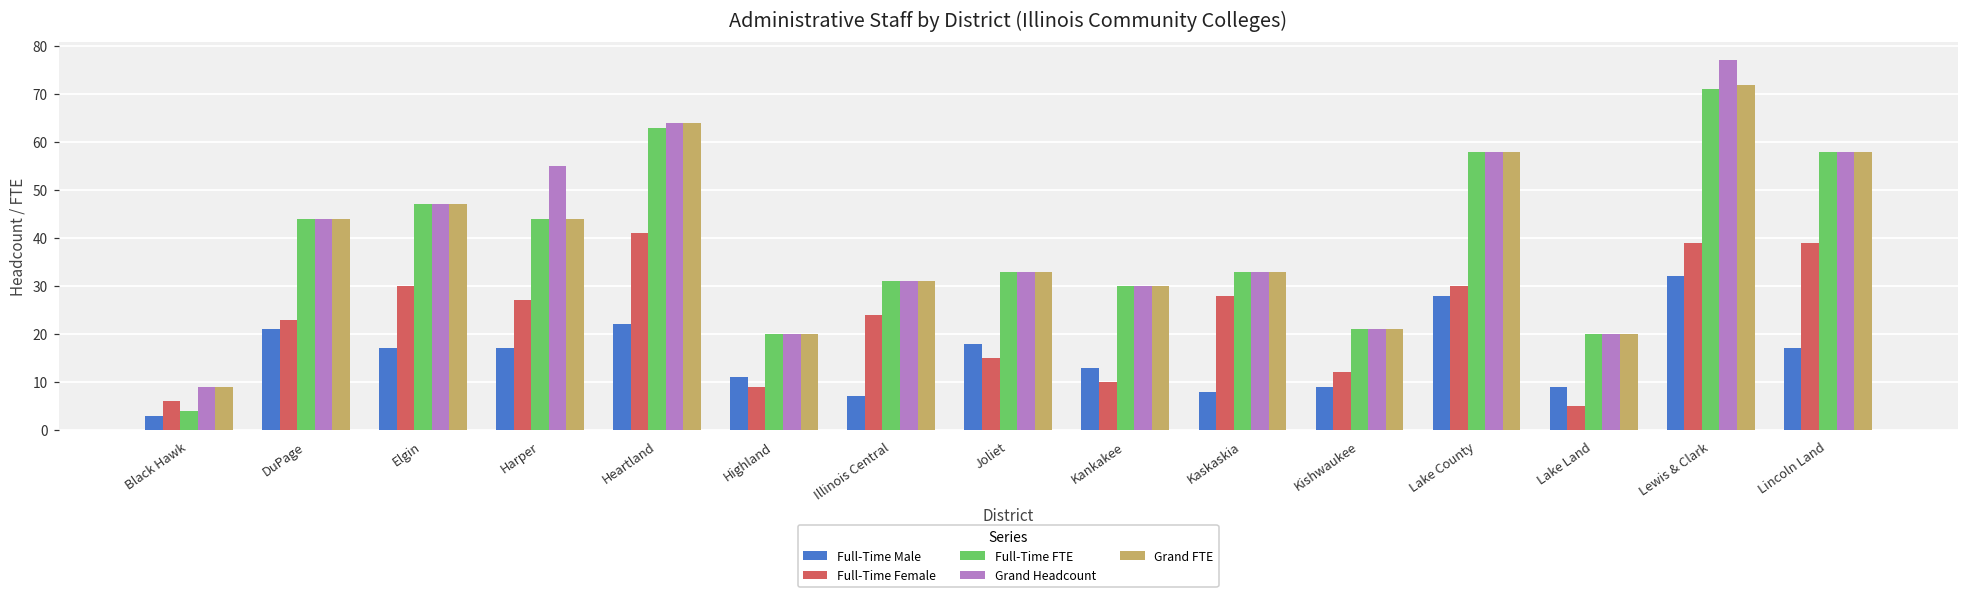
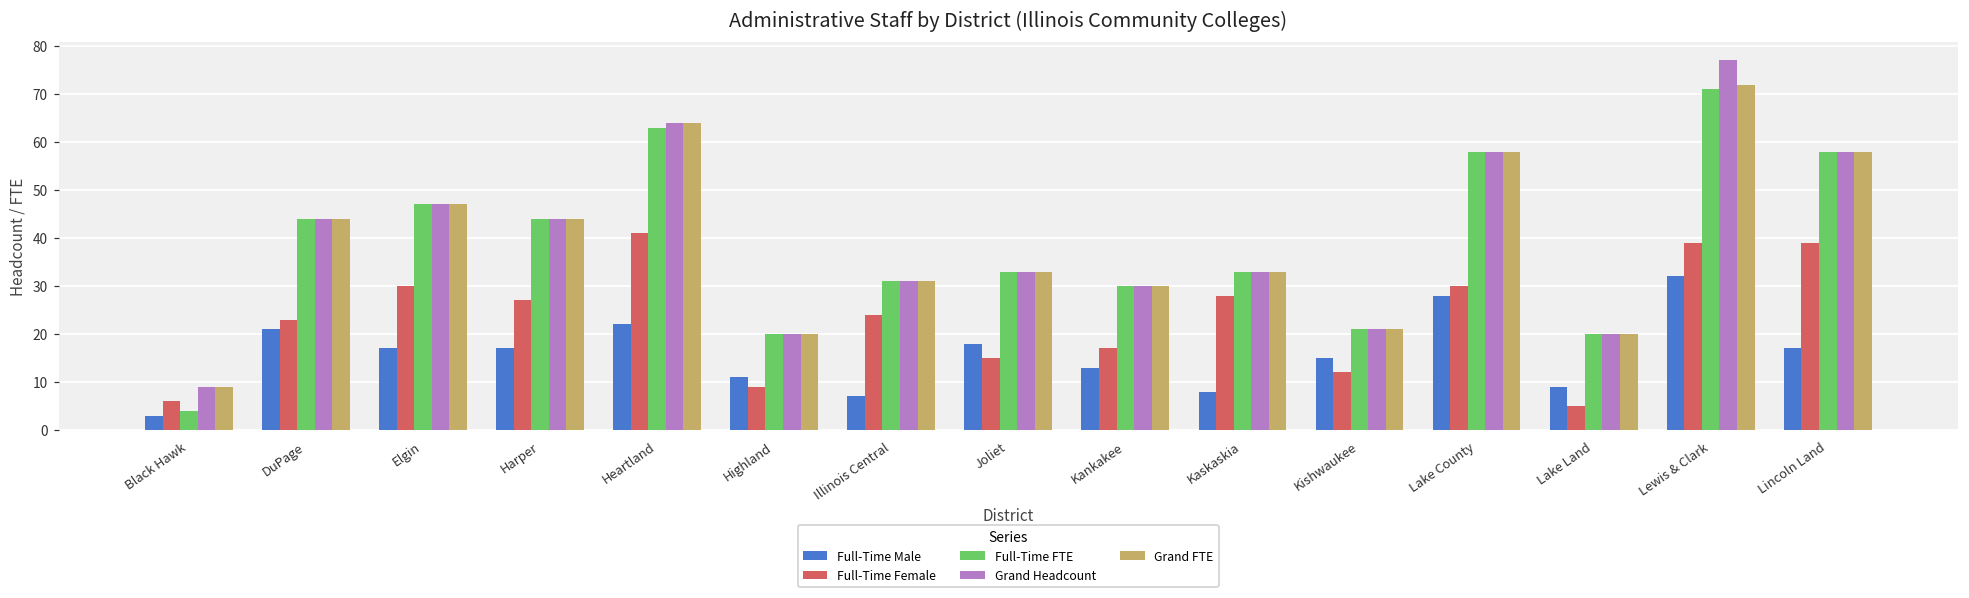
  {
    "Full-Time Male": {
      "Black Hawk": 3,
      "DuPage": 21,
      "Elgin": 17,
      "Harper": 17,
      "Heartland": 22,
      "Highland": 11,
      "Illinois Central": 7,
      "Joliet": 18,
      "Kankakee": 13,
      "Kaskaskia": 8,
-     "Kishwaukee": 9,
+     "Kishwaukee": 15,
      "Lake County": 28,
      "Lake Land": 9,
      "Lewis & Clark": 32,
      "Lincoln Land": 17
    },
    "Full-Time Female": {
      "Black Hawk": 6,
      "DuPage": 23,
      "Elgin": 30,
      "Harper": 27,
      "Heartland": 41,
      "Highland": 9,
      "Illinois Central": 24,
      "Joliet": 15,
-     "Kankakee": 10,
+     "Kankakee": 17,
      "Kaskaskia": 28,
      "Kishwaukee": 12,
      "Lake County": 30,
      "Lake Land": 5,
      "Lewis & Clark": 39,
      "Lincoln Land": 39
    },
    "Full-Time FTE": {
      "Black Hawk": 4,
      "DuPage": 44,
      "Elgin": 47,
      "Harper": 44,
      "Heartland": 63,
      "Highland": 20,
      "Illinois Central": 31,
      "Joliet": 33,
      "Kankakee": 30,
      "Kaskaskia": 33,
      "Kishwaukee": 21,
      "Lake County": 58,
      "Lake Land": 20,
      "Lewis & Clark": 71,
      "Lincoln Land": 58
    },
    "Grand Headcount": {
      "Black Hawk": 9,
      "DuPage": 44,
      "Elgin": 47,
-     "Harper": 55,
+     "Harper": 44,
      "Heartland": 64,
      "Highland": 20,
      "Illinois Central": 31,
      "Joliet": 33,
      "Kankakee": 30,
      "Kaskaskia": 33,
      "Kishwaukee": 21,
      "Lake County": 58,
      "Lake Land": 20,
      "Lewis & Clark": 77,
      "Lincoln Land": 58
    },
    "Grand FTE": {
      "Black Hawk": 9,
      "DuPage": 44,
      "Elgin": 47,
      "Harper": 44,
      "Heartland": 64,
      "Highland": 20,
      "Illinois Central": 31,
      "Joliet": 33,
      "Kankakee": 30,
      "Kaskaskia": 33,
      "Kishwaukee": 21,
      "Lake County": 58,
      "Lake Land": 20,
      "Lewis & Clark": 72,
      "Lincoln Land": 58
    }
  }
